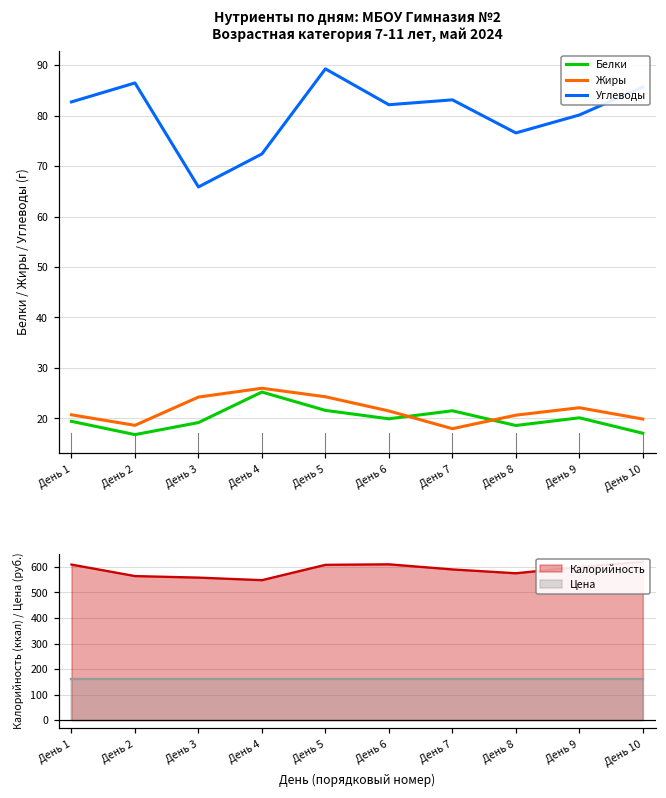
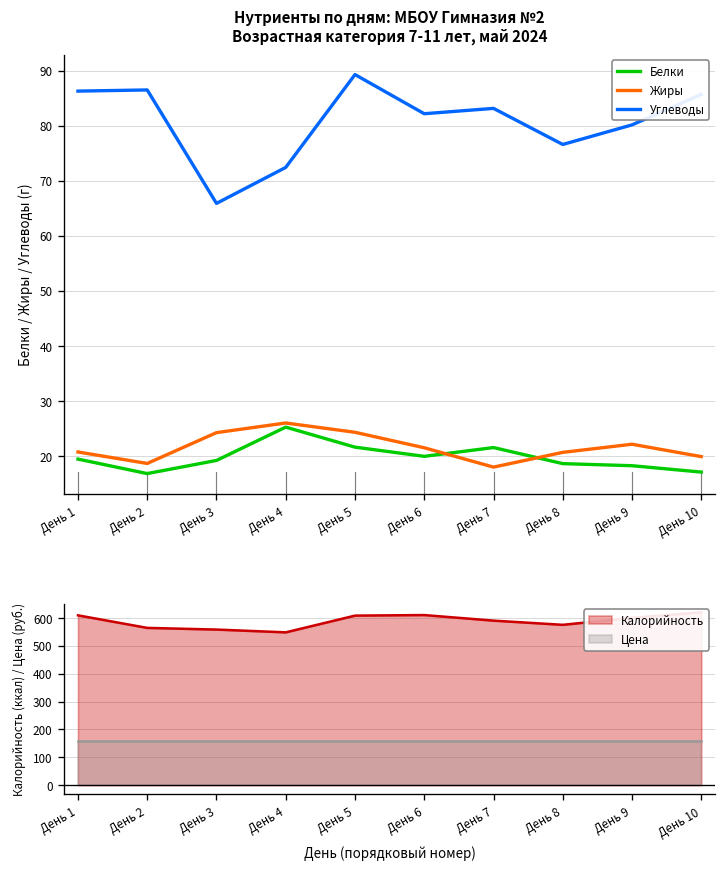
  {
    "Нутриенты по дням: МБОУ Гимназия №2 Возрастная категория 7-11 лет, май 2024": {
      "Белки": {
        "День 1": 19,
        "День 2": 17,
        "День 3": 19,
        "День 4": 25,
        "День 5": 22,
        "День 6": 20,
        "День 7": 22,
        "День 8": 19,
-       "День 9": 20,
+       "День 9": 18,
        "День 10": 17
      },
      "Жиры": {
        "День 1": 21,
        "День 2": 19,
        "День 3": 24,
        "День 4": 26,
        "День 5": 24,
        "День 6": 21,
        "День 7": 18,
        "День 8": 21,
        "День 9": 22,
        "День 10": 20
      },
      "Углеводы": {
-       "День 1": 83,
+       "День 1": 86,
        "День 2": 86,
        "День 3": 66,
        "День 4": 72,
        "День 5": 89,
        "День 6": 82,
        "День 7": 83,
        "День 8": 77,
        "День 9": 80
      }
    }
  }
